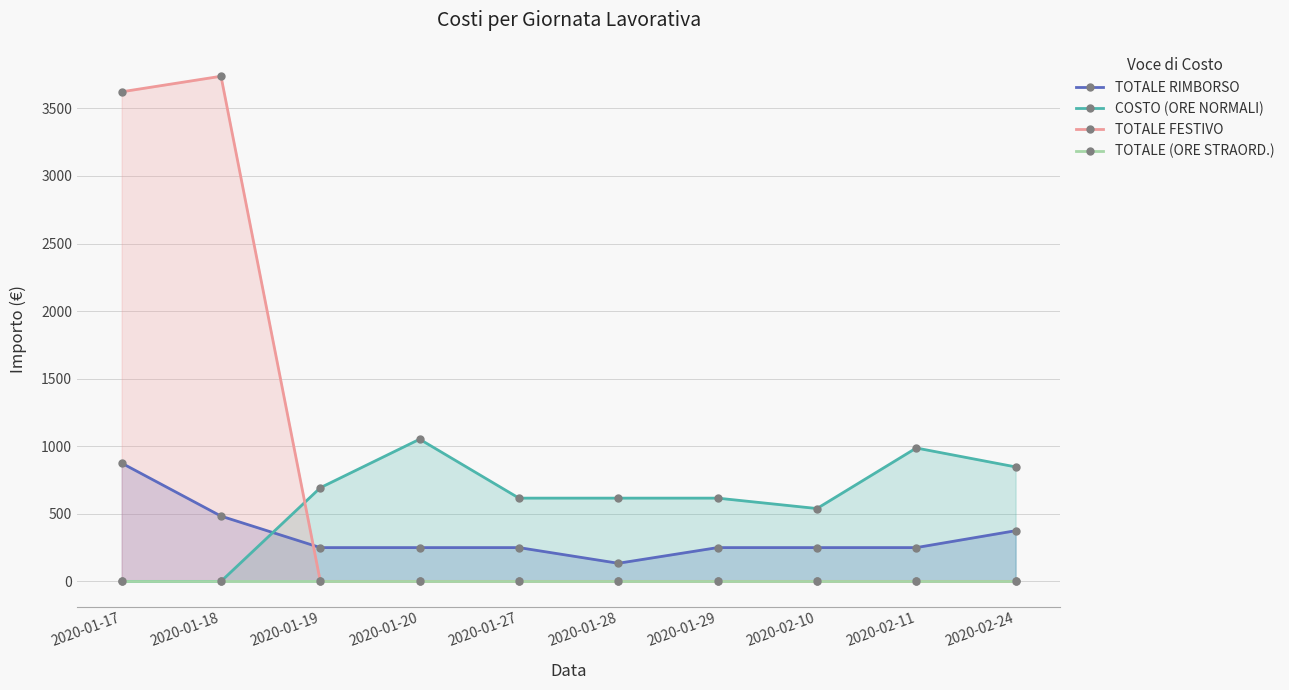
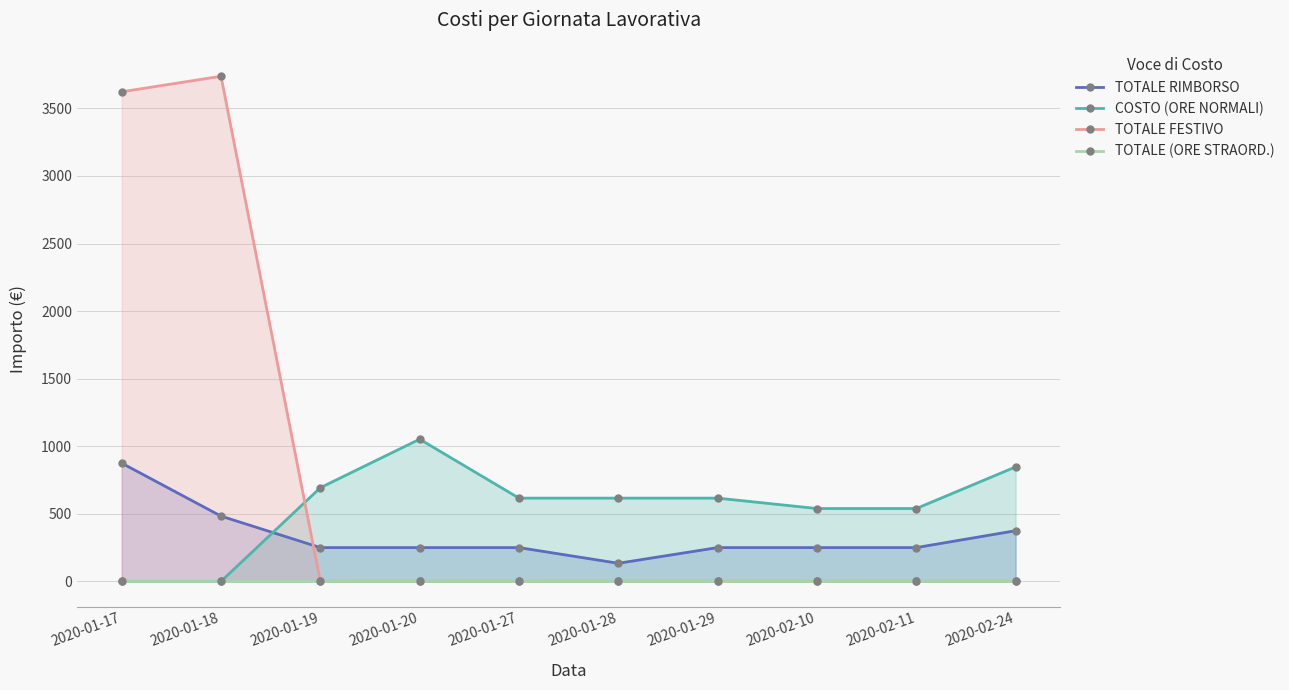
  {
    "TOTALE RIMBORSO": {
      "2020-01-17": 880,
      "2020-01-18": 480,
      "2020-01-19": 250,
      "2020-01-20": 250,
      "2020-01-27": 250,
      "2020-01-28": 130,
      "2020-01-29": 250,
      "2020-02-10": 250,
      "2020-02-11": 250,
      "2020-02-24": 380
    },
    "COSTO (ORE NORMALI)": {
      "2020-01-19": 690,
      "2020-01-20": 1050,
      "2020-01-27": 620,
      "2020-01-28": 620,
      "2020-01-29": 620,
      "2020-02-10": 540,
-     "2020-02-11": 990,
+     "2020-02-11": 540,
      "2020-02-24": 850
    },
    "TOTALE FESTIVO": {
      "2020-01-17": 3620,
      "2020-01-18": 3740
    }
  }
